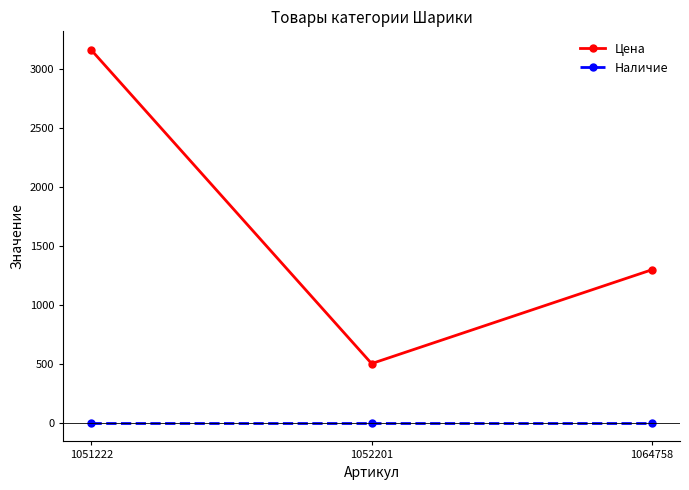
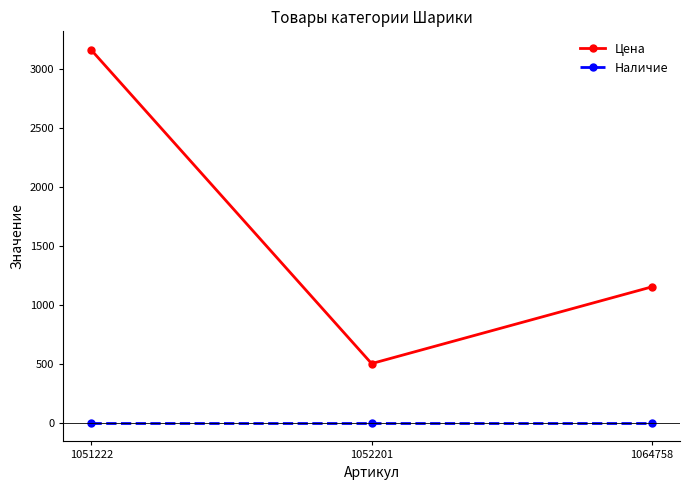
  {
    "Цена": {
      "1051222": 3160,
      "1052201": 500,
-     "1064758": 1300
+     "1064758": 1150
    },
    "Наличие": {
      "1051222": 0,
      "1052201": 0,
      "1064758": 0
    }
  }
